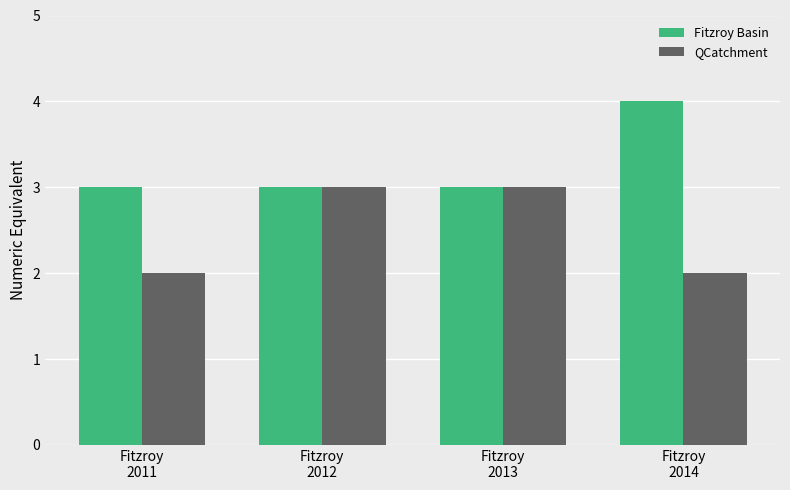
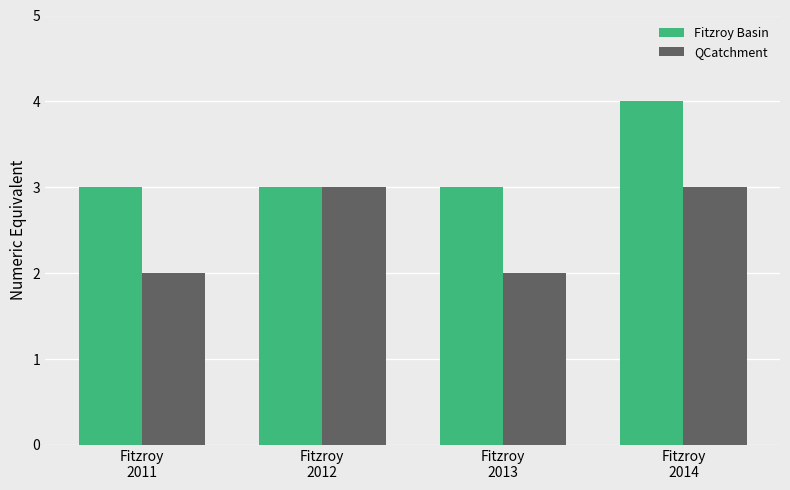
  {
    "Fitzroy Basin": {
      "Fitzroy 2011": 3,
      "Fitzroy 2012": 3,
      "Fitzroy 2013": 3,
      "Fitzroy 2014": 4
    },
    "QCatchment": {
      "Fitzroy 2011": 2,
      "Fitzroy 2012": 3,
-     "Fitzroy 2013": 3,
-     "Fitzroy 2014": 2
+     "Fitzroy 2013": 2,
+     "Fitzroy 2014": 3
    }
  }
